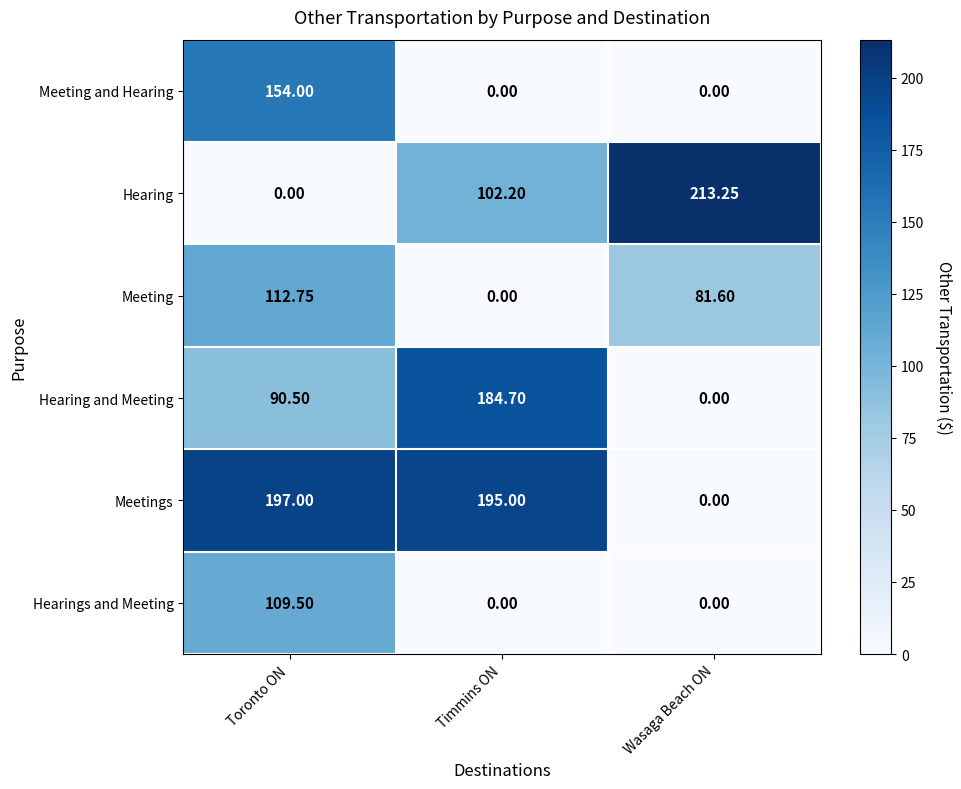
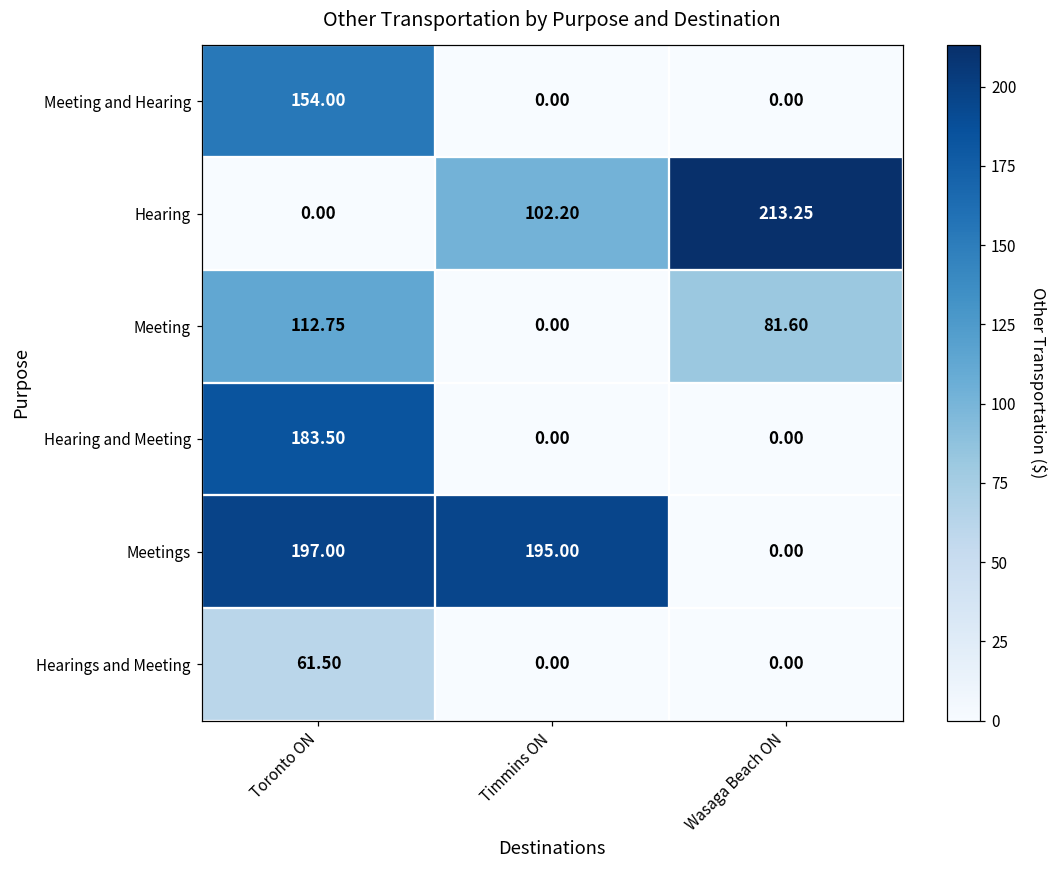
  {
    "Meeting and Hearing": {
      "Toronto ON": 154.00,
      "Timmins ON": 0.00,
      "Wasaga Beach ON": 0.00
    },
    "Hearing": {
      "Toronto ON": 0.00,
      "Timmins ON": 102.20,
      "Wasaga Beach ON": 213.25
    },
    "Meeting": {
      "Toronto ON": 112.75,
      "Timmins ON": 0.00,
      "Wasaga Beach ON": 81.60
    },
    "Hearing and Meeting": {
-     "Toronto ON": 90.50,
-     "Timmins ON": 184.70,
+     "Toronto ON": 183.50,
+     "Timmins ON": 0.00,
      "Wasaga Beach ON": 0.00
    },
    "Meetings": {
      "Toronto ON": 197.00,
      "Timmins ON": 195.00,
      "Wasaga Beach ON": 0.00
    },
    "Hearings and Meeting": {
-     "Toronto ON": 109.50,
+     "Toronto ON": 61.50,
      "Timmins ON": 0.00,
      "Wasaga Beach ON": 0.00
    }
  }
